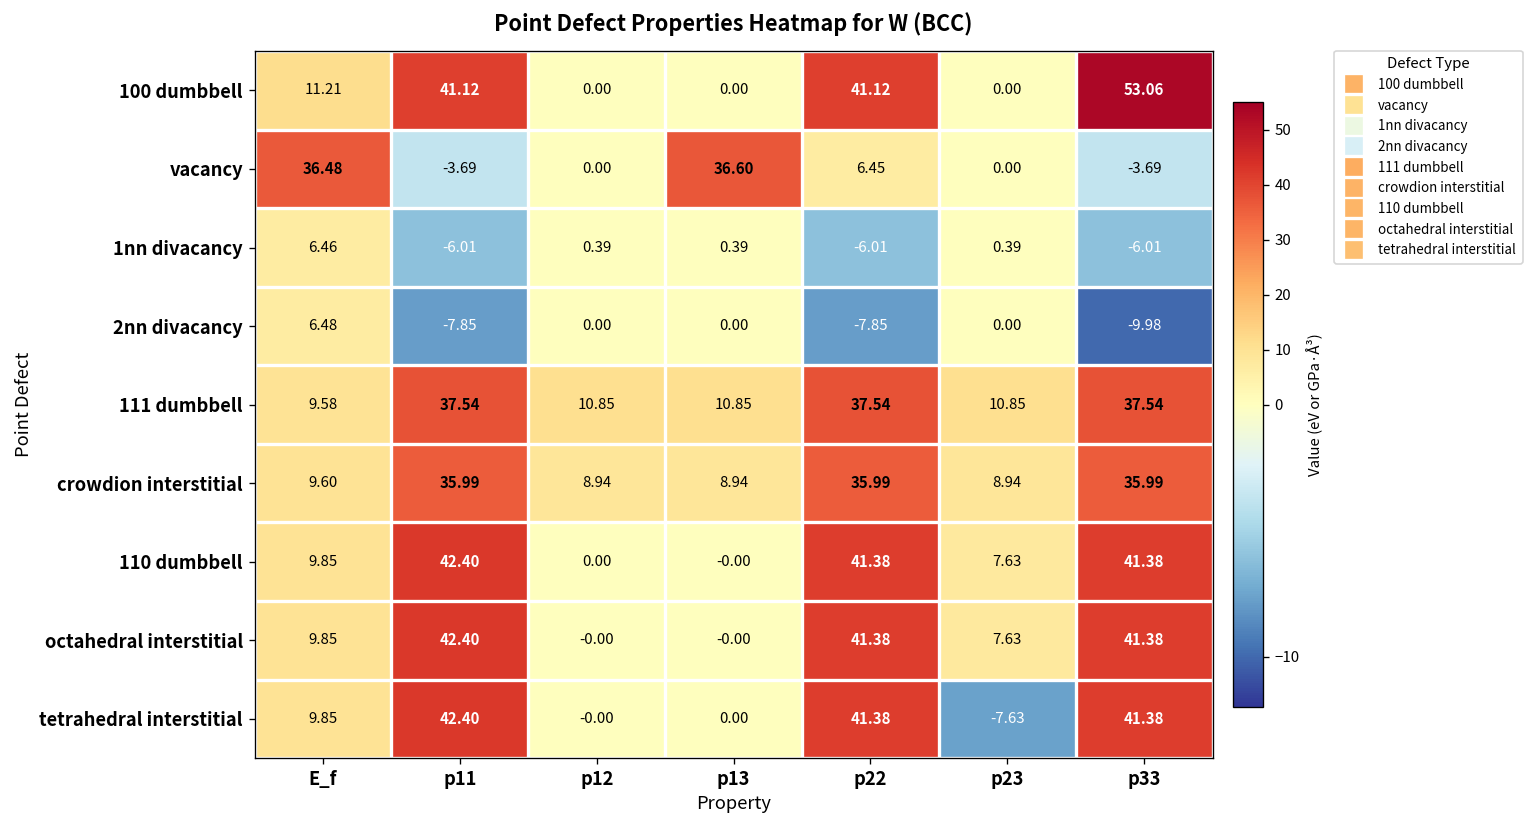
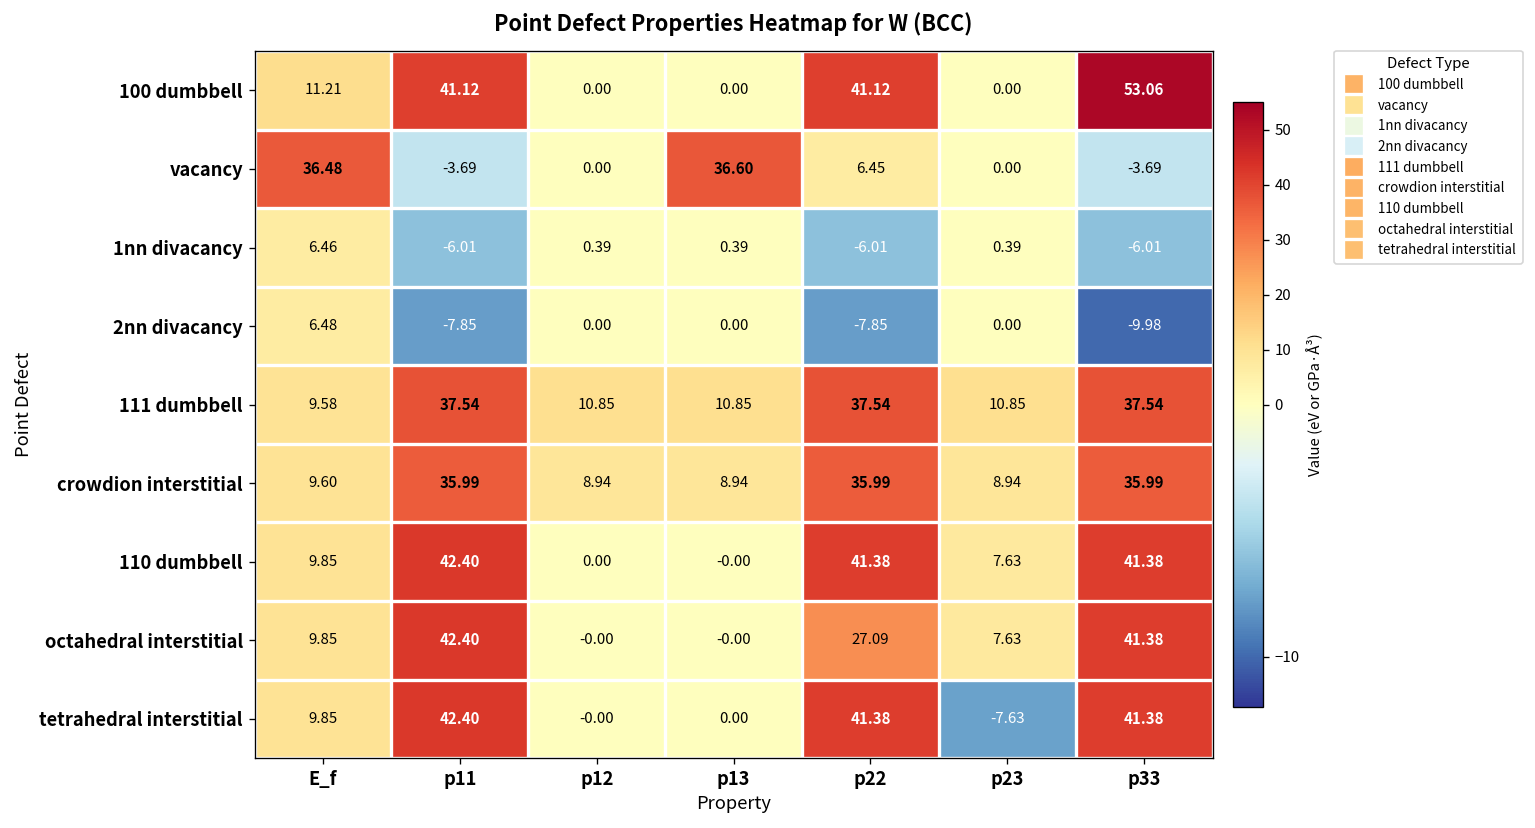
  {
    "100 dumbbell": {
      "E_f": 11.21,
      "p11": 41.12,
      "p12": 0.00,
      "p13": 0.00,
      "p22": 41.12,
      "p23": 0.00,
      "p33": 53.06
    },
    "vacancy": {
      "E_f": 36.48,
      "p11": -3.69,
      "p12": 0.00,
      "p13": 36.60,
      "p22": 6.45,
      "p23": 0.00,
      "p33": -3.69
    },
    "1nn divacancy": {
      "E_f": 6.46,
      "p11": -6.01,
      "p12": 0.39,
      "p13": 0.39,
      "p22": -6.01,
      "p23": 0.39,
      "p33": -6.01
    },
    "2nn divacancy": {
      "E_f": 6.48,
      "p11": -7.85,
      "p12": 0.00,
      "p13": 0.00,
      "p22": -7.85,
      "p23": 0.00,
      "p33": -9.98
    },
    "111 dumbbell": {
      "E_f": 9.58,
      "p11": 37.54,
      "p12": 10.85,
      "p13": 10.85,
      "p22": 37.54,
      "p23": 10.85,
      "p33": 37.54
    },
    "crowdion interstitial": {
      "E_f": 9.60,
      "p11": 35.99,
      "p12": 8.94,
      "p13": 8.94,
      "p22": 35.99,
      "p23": 8.94,
      "p33": 35.99
    },
    "110 dumbbell": {
      "E_f": 9.85,
      "p11": 42.40,
      "p12": 0.00,
      "p13": -0.00,
      "p22": 41.38,
      "p23": 7.63,
      "p33": 41.38
    },
    "octahedral interstitial": {
      "E_f": 9.85,
      "p11": 42.40,
      "p12": -0.00,
      "p13": -0.00,
-     "p22": 41.38,
+     "p22": 27.09,
      "p23": 7.63,
      "p33": 41.38
    },
    "tetrahedral interstitial": {
      "E_f": 9.85,
      "p11": 42.40,
      "p12": -0.00,
      "p13": 0.00,
      "p22": 41.38,
      "p23": -7.63,
      "p33": 41.38
    }
  }
